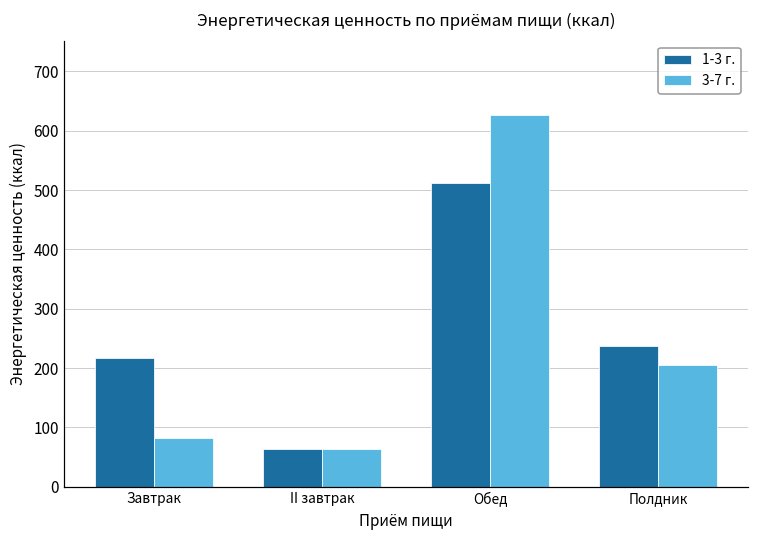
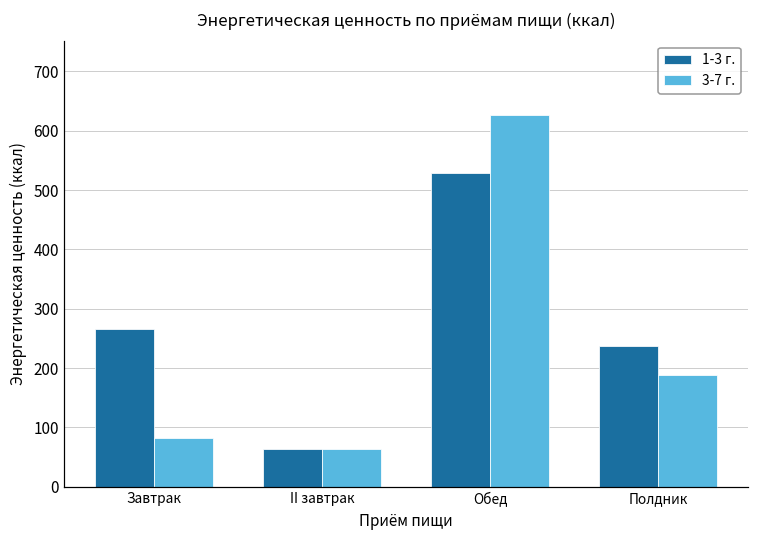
  {
    "1-3 г.": {
-     "Завтрак": 220,
+     "Завтрак": 270,
      "II завтрак": 60,
-     "Обед": 510,
+     "Обед": 530,
      "Полдник": 240
    },
    "3-7 г.": {
      "Завтрак": 80,
      "II завтрак": 60,
      "Обед": 630,
-     "Полдник": 210
+     "Полдник": 190
    }
  }
